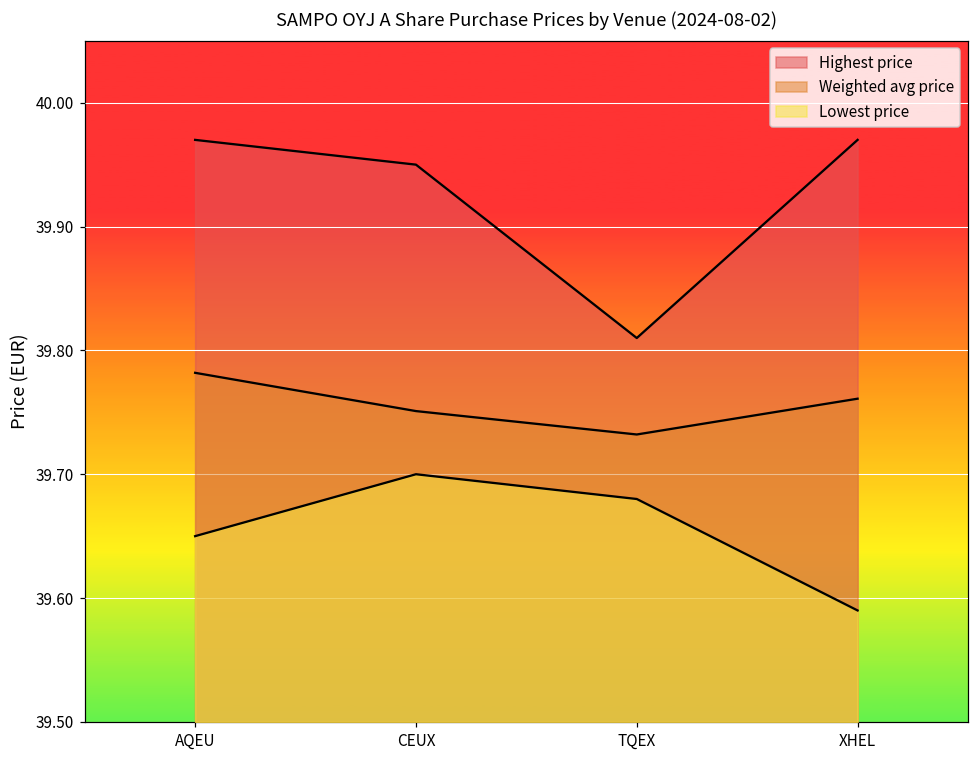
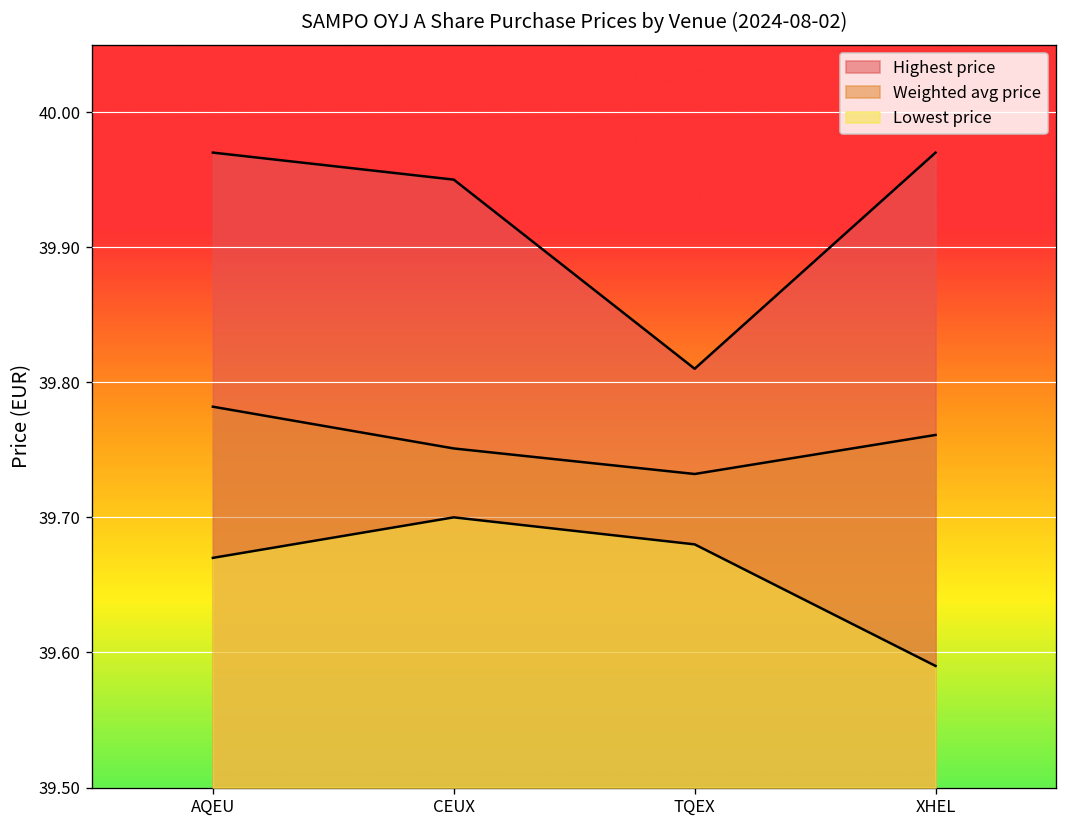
  {
    "Lowest price": {
-     "AQEU": 39.65,
+     "AQEU": 39.67,
      "CEUX": 39.70,
      "TQEX": 39.68,
      "XHEL": 39.59
    }
  }
